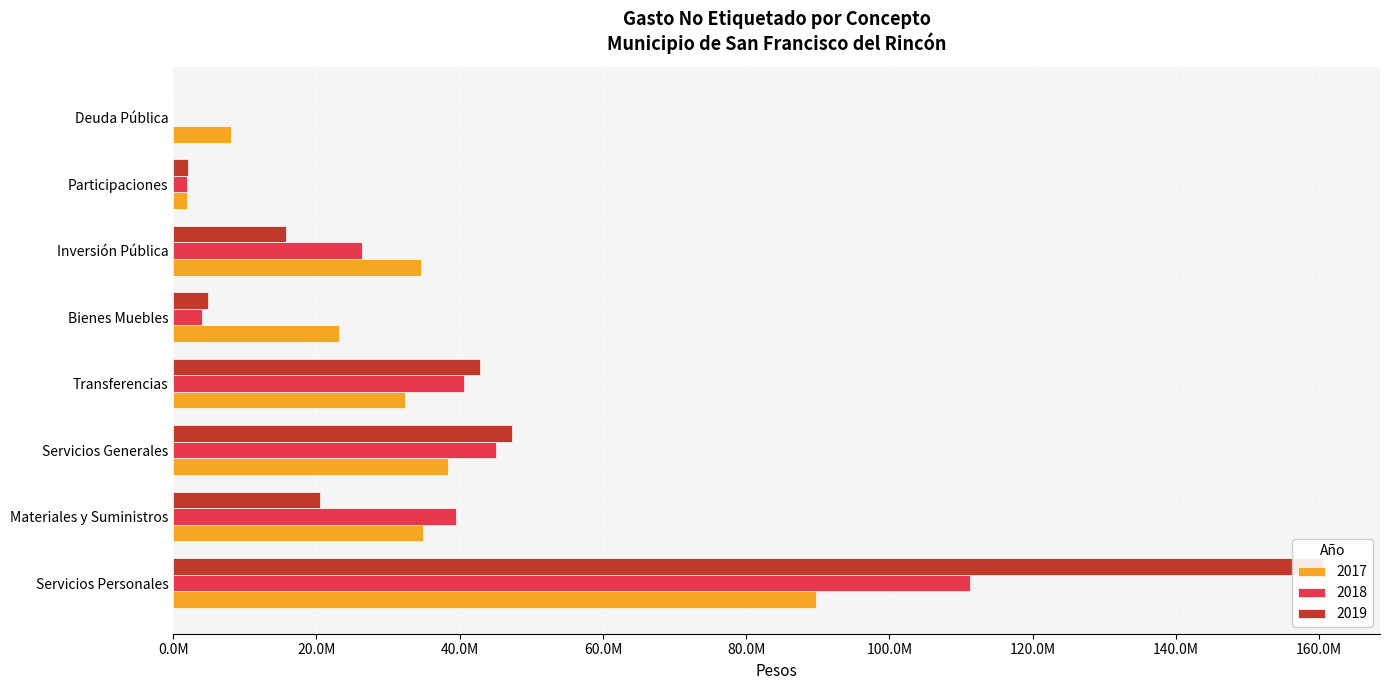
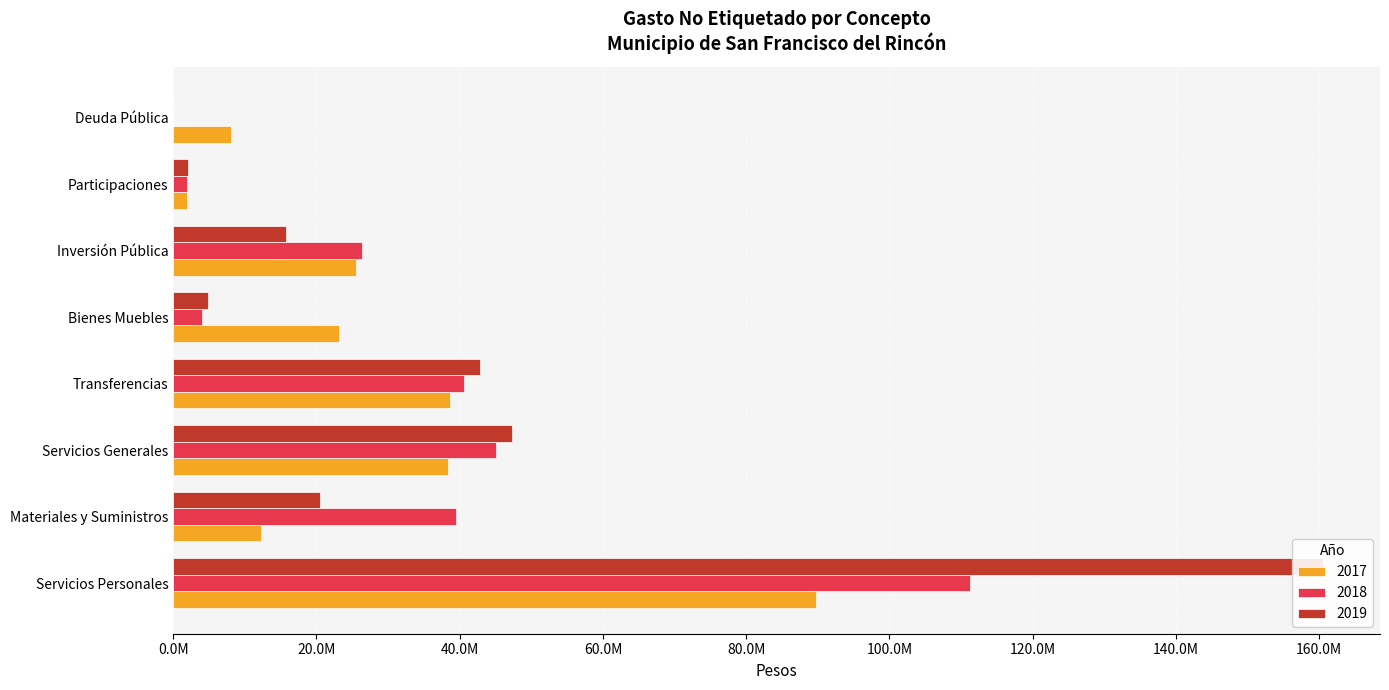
  {
    "2017": {
      "Deuda Pública": 8000000,
      "Participaciones": 2000000,
-     "Inversión Pública": 35000000,
+     "Inversión Pública": 25000000,
      "Bienes Muebles": 23000000,
-     "Transferencias": 32000000,
+     "Transferencias": 39000000,
      "Servicios Generales": 38000000,
-     "Materiales y Suministros": 35000000,
+     "Materiales y Suministros": 12000000,
      "Servicios Personales": 90000000
    }
  }
